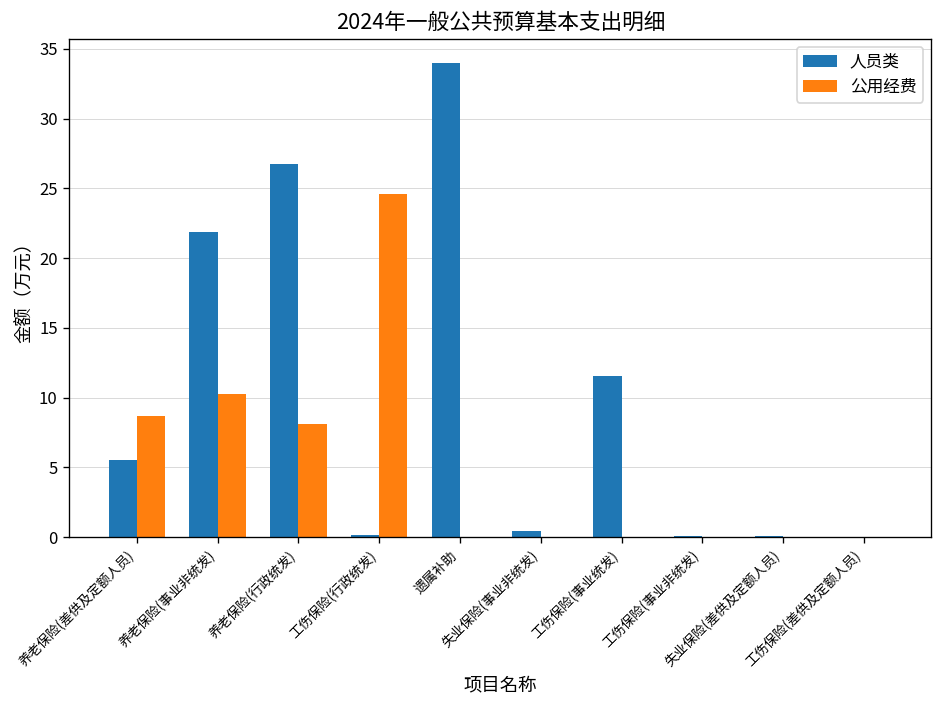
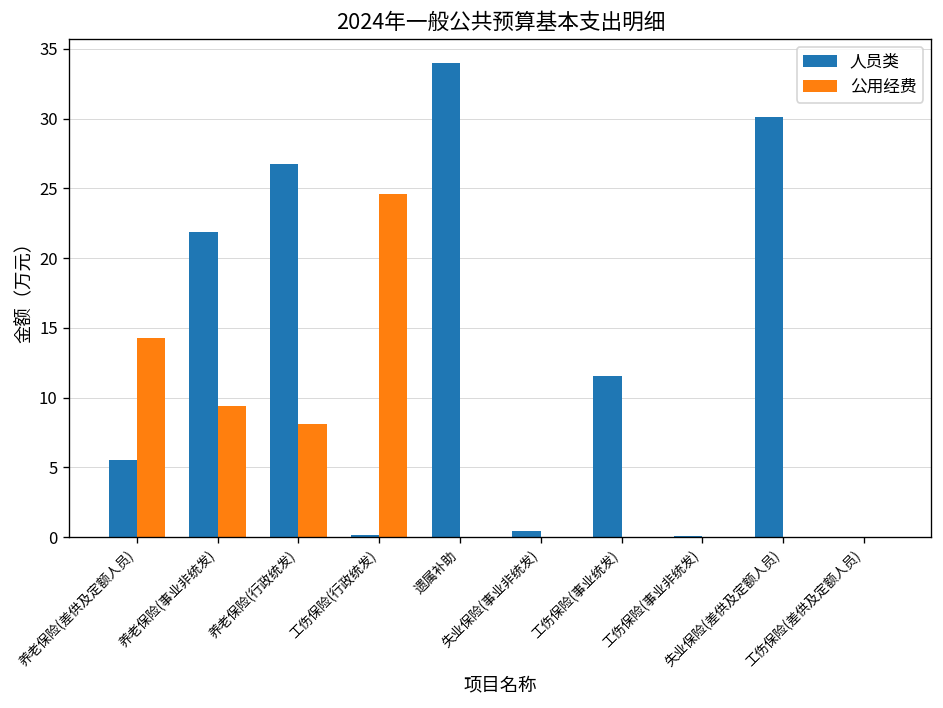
  {
    "人员类": {
      "养老保险(差供及定额人员)": 5.5,
      "养老保险(事业非统发)": 21.9,
      "养老保险(行政统发)": 26.7,
      "遗属补助": 34.0,
      "失业保险(事业非统发)": 0.5,
      "工伤保险(事业统发)": 11.5,
-     "失业保险(差供及定额人员)": 0.1
+     "失业保险(差供及定额人员)": 30.1
    },
    "公用经费": {
-     "养老保险(差供及定额人员)": 8.7,
-     "养老保险(事业非统发)": 10.3,
+     "养老保险(差供及定额人员)": 14.3,
+     "养老保险(事业非统发)": 9.4,
      "养老保险(行政统发)": 8.1,
      "工伤保险(行政统发)": 24.6,
      "遗属补助": 0.0,
      "失业保险(事业非统发)": 0.0,
      "工伤保险(事业统发)": 0.0,
      "工伤保险(事业非统发)": 0.0,
      "失业保险(差供及定额人员)": 0.0,
      "工伤保险(差供及定额人员)": 0.0
    }
  }
